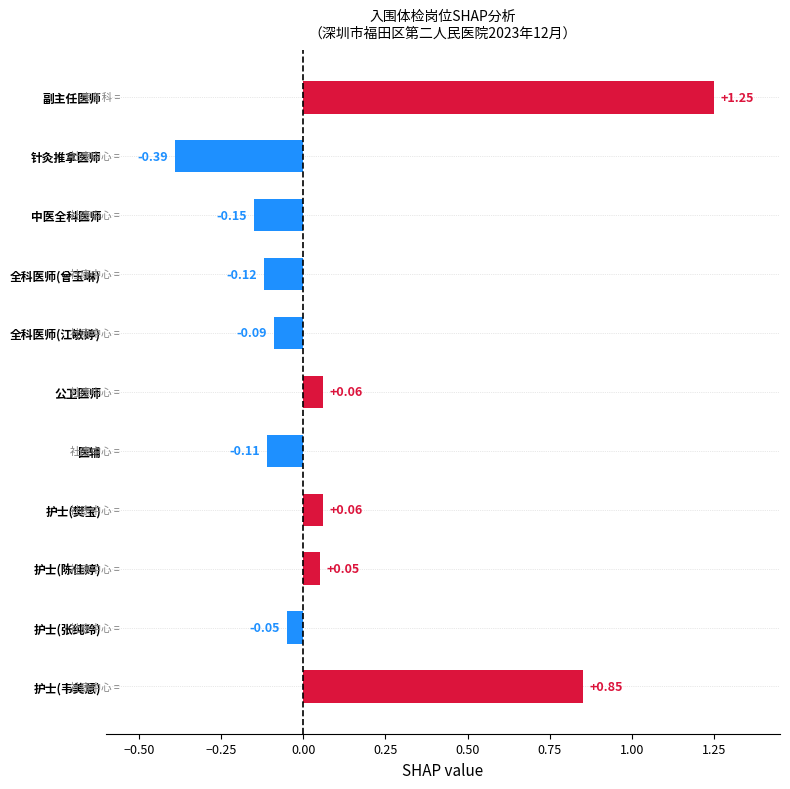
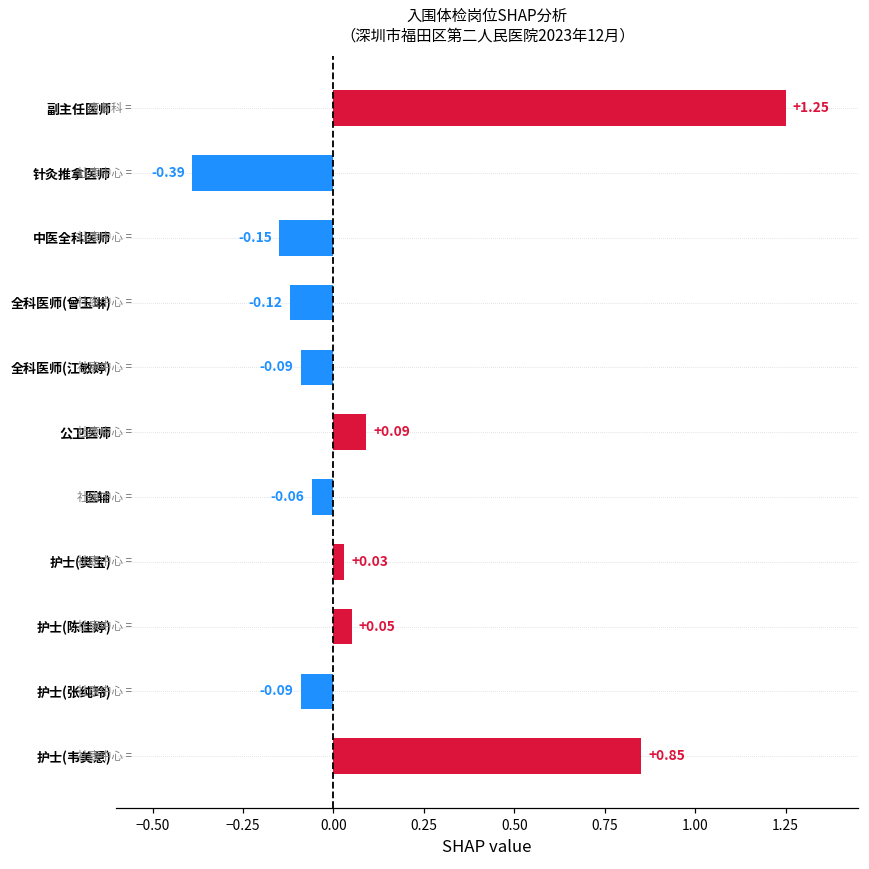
  {
    "副主任医师": "+1.25",
    "针灸推拿医师": "-0.39",
    "中医全科医师": "-0.15",
    "全科医师(曾玉琳)": "-0.12",
    "全科医师(江敏婷)": "-0.09",
-   "公卫医师": "+0.06",
-   "医辅": "-0.11",
-   "护士(樊宝)": "+0.06",
+   "公卫医师": "+0.09",
+   "医辅": "-0.06",
+   "护士(樊宝)": "+0.03",
    "护士(陈佳婷)": "+0.05",
-   "护士(张纯玲)": "-0.05",
+   "护士(张纯玲)": "-0.09",
    "护士(韦美意)": "+0.85"
  }
